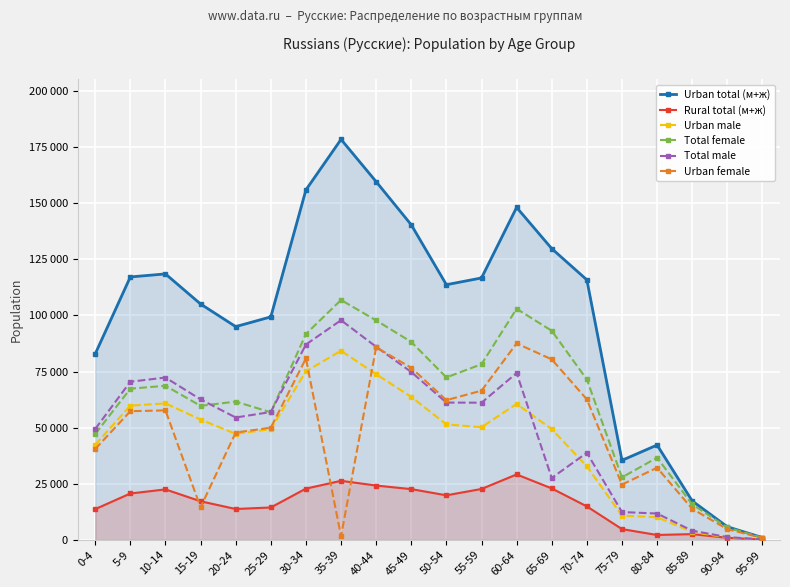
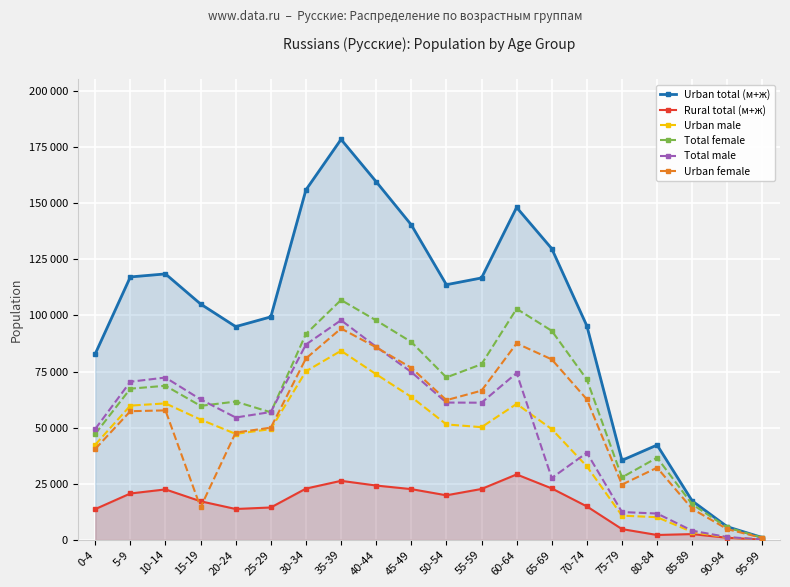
  {
    "Urban total (м+ж)": {
      "0-4": 83000,
      "5-9": 117000,
      "10-14": 118000,
      "15-19": 105000,
      "20-24": 95000,
      "25-29": 99000,
      "30-34": 156000,
      "35-39": 178000,
      "40-44": 160000,
      "45-49": 140000,
      "50-54": 114000,
      "55-59": 117000,
      "60-64": 148000,
      "65-69": 130000,
-     "70-74": 116000,
+     "70-74": 95000,
      "75-79": 35000,
      "80-84": 42000,
      "85-89": 17000
    },
    "Rural total (м+ж)": {
      "0-4": 14000,
      "5-9": 21000,
      "10-14": 22000,
      "15-19": 17000,
      "20-24": 14000,
      "25-29": 14000,
      "30-34": 23000,
      "35-39": 26000,
      "40-44": 24000,
      "45-49": 23000,
      "50-54": 20000,
      "55-59": 23000,
      "60-64": 29000,
      "65-69": 23000,
      "70-74": 15000,
      "75-79": 5000,
      "80-84": 2000
    },
    "Urban male": {
      "0-4": 42000,
      "5-9": 60000,
      "10-14": 61000,
      "15-19": 54000,
      "30-34": 75000,
      "35-39": 84000,
      "40-44": 74000,
      "45-49": 64000,
      "50-54": 51000,
      "55-59": 50000,
      "60-64": 61000,
      "65-69": 49000,
      "70-74": 33000,
      "75-79": 11000,
      "80-84": 10000
    },
    "Total female": {
      "0-4": 47000,
      "5-9": 67000,
      "10-14": 69000,
      "15-19": 60000,
      "20-24": 62000,
      "30-34": 92000,
      "35-39": 107000,
      "40-44": 98000,
      "45-49": 88000,
      "50-54": 72000,
      "55-59": 78000,
      "60-64": 103000,
      "65-69": 93000,
      "70-74": 71000,
      "75-79": 28000,
      "80-84": 37000,
      "85-89": 16000
    },
    "Total male": {
      "0-4": 49000,
      "5-9": 70000,
      "10-14": 72000,
      "15-19": 63000,
      "20-24": 55000,
      "30-34": 87000,
      "35-39": 98000,
      "45-49": 75000,
      "55-59": 61000,
      "60-64": 74000,
      "65-69": 28000,
      "70-74": 39000,
      "75-79": 12000,
      "80-84": 12000
    },
    "Urban female": {
      "0-4": 40000,
      "5-9": 57000,
      "10-14": 58000,
      "15-19": 15000,
      "30-34": 81000,
-     "35-39": 2000,
+     "35-39": 94000,
      "45-49": 77000,
      "55-59": 66000,
      "60-64": 88000,
      "65-69": 80000,
      "70-74": 63000,
      "75-79": 25000,
      "80-84": 32000,
      "85-89": 14000
    }
  }
